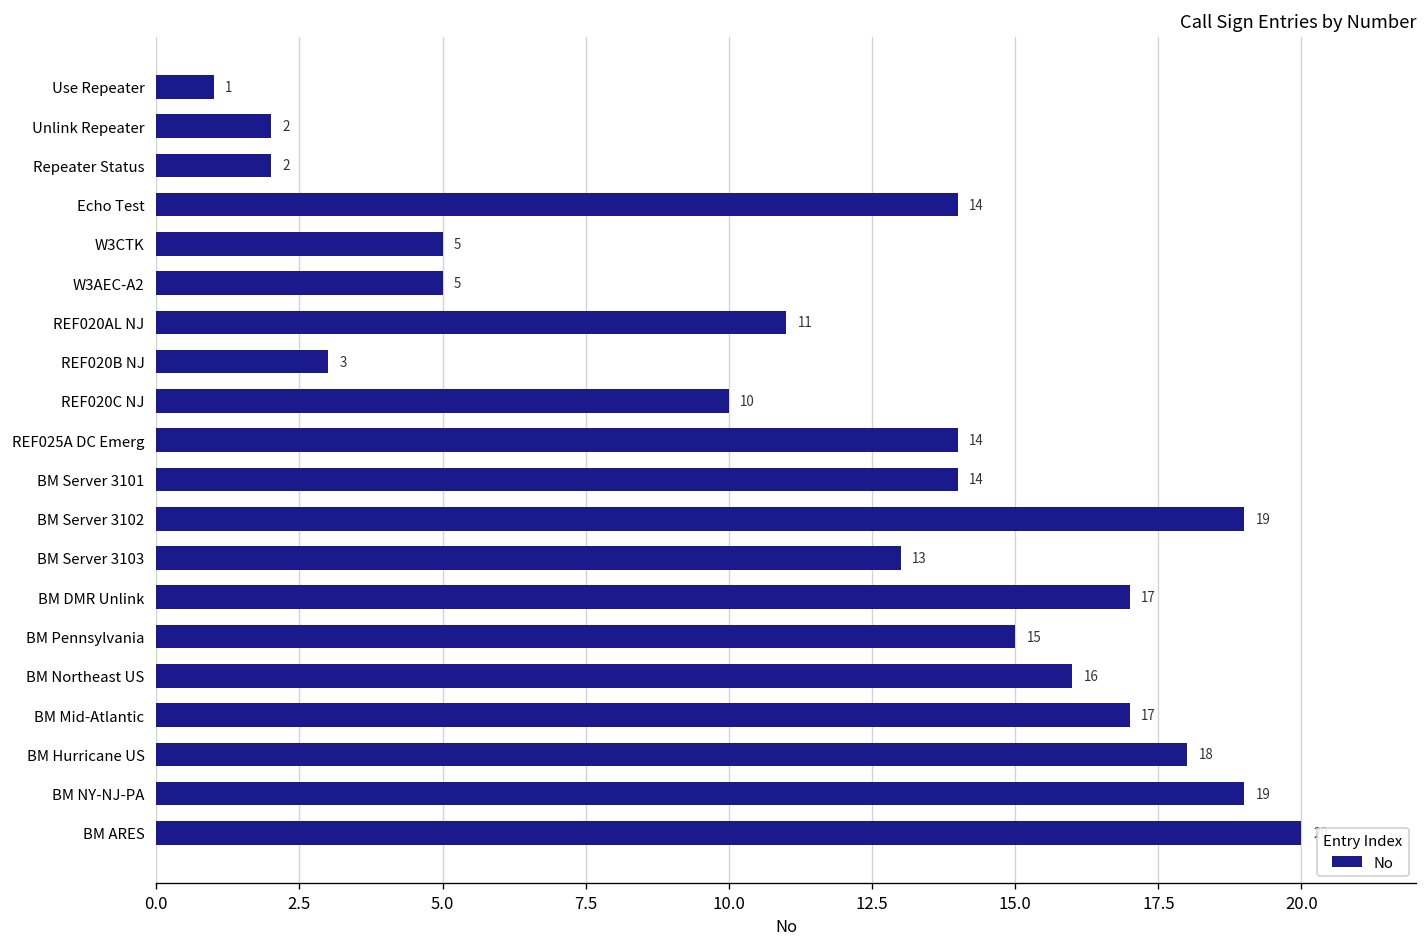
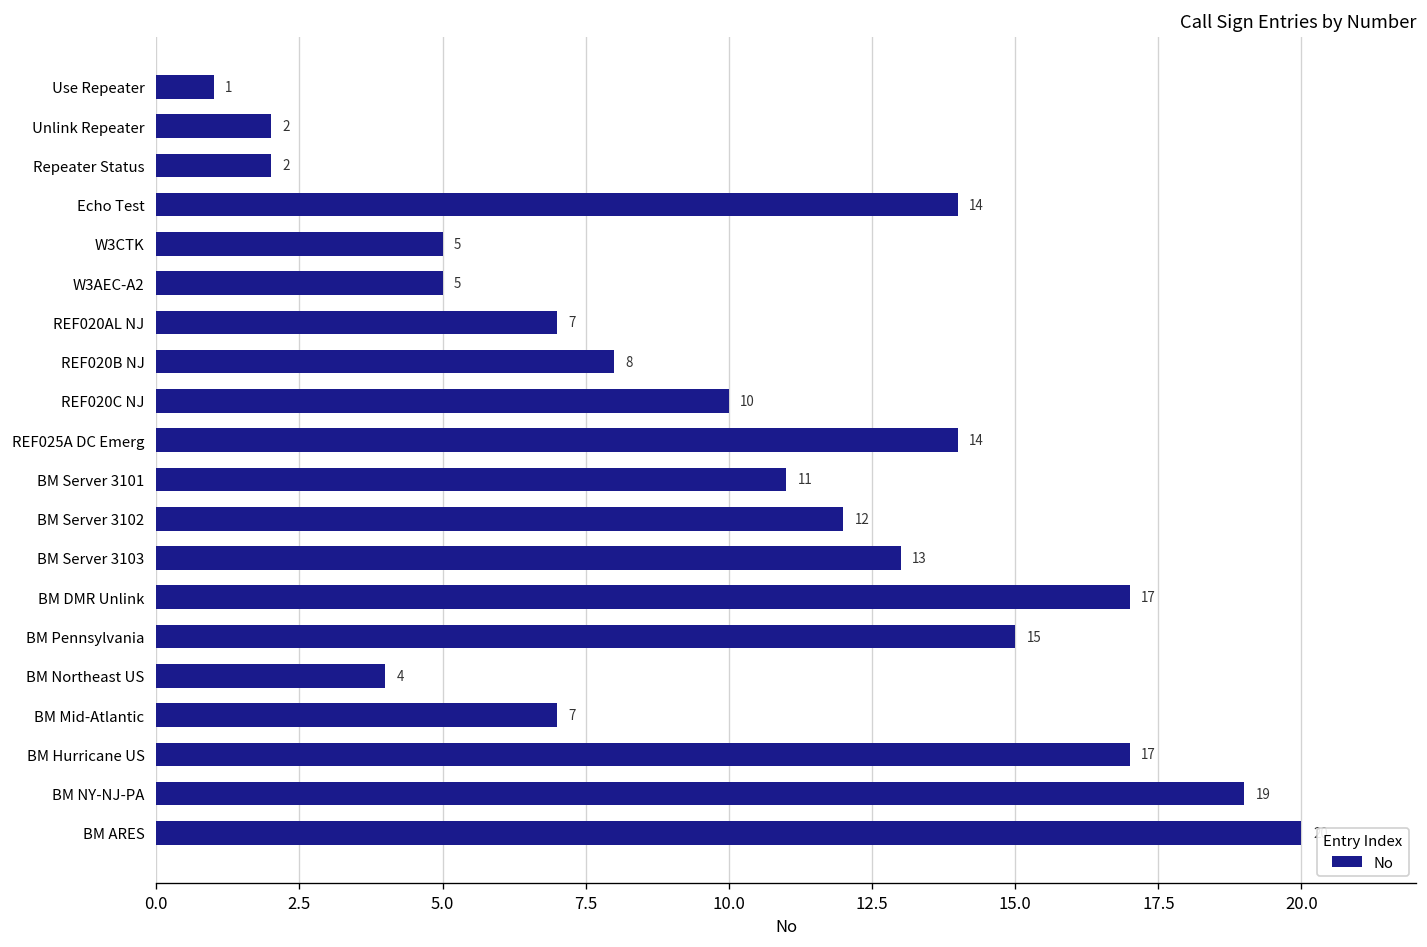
  {
    "Use Repeater": 1,
    "Unlink Repeater": 2,
    "Repeater Status": 2,
    "Echo Test": 14,
    "W3CTK": 5,
    "W3AEC-A2": 5,
-   "REF020AL NJ": 11,
-   "REF020B NJ": 3,
+   "REF020AL NJ": 7,
+   "REF020B NJ": 8,
    "REF020C NJ": 10,
    "REF025A DC Emerg": 14,
-   "BM Server 3101": 14,
-   "BM Server 3102": 19,
+   "BM Server 3101": 11,
+   "BM Server 3102": 12,
    "BM Server 3103": 13,
    "BM DMR Unlink": 17,
    "BM Pennsylvania": 15,
-   "BM Northeast US": 16,
-   "BM Mid-Atlantic": 17,
-   "BM Hurricane US": 18,
+   "BM Northeast US": 4,
+   "BM Mid-Atlantic": 7,
+   "BM Hurricane US": 17,
    "BM NY-NJ-PA": 19
  }
